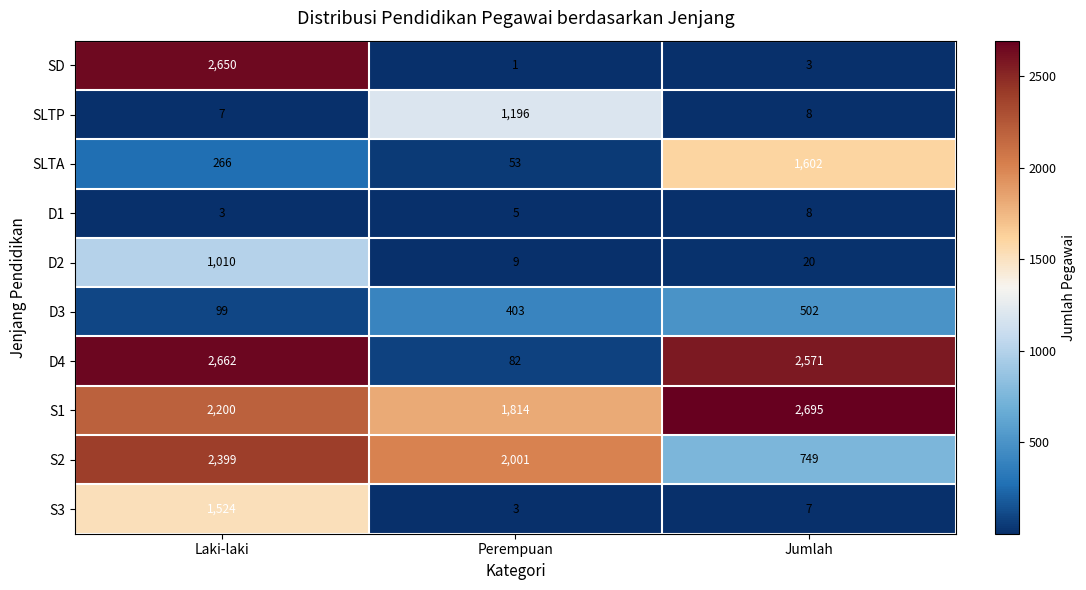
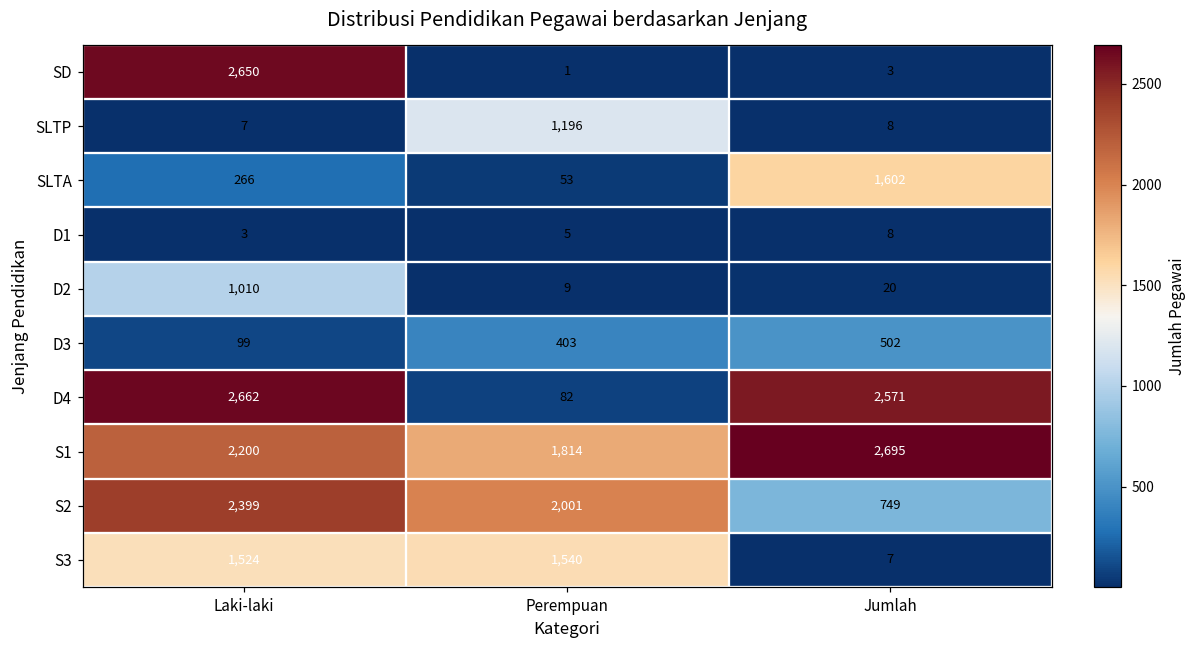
  {
    "SD": {
      "Laki-laki": "2,650",
      "Perempuan": "1",
      "Jumlah": "3"
    },
    "SLTP": {
      "Laki-laki": "7",
      "Perempuan": "1,196",
      "Jumlah": "8"
    },
    "SLTA": {
      "Laki-laki": "266",
      "Perempuan": "53",
      "Jumlah": "1,602"
    },
    "D1": {
      "Laki-laki": "3",
      "Perempuan": "5",
      "Jumlah": "8"
    },
    "D2": {
      "Laki-laki": "1,010",
      "Perempuan": "9",
      "Jumlah": "20"
    },
    "D3": {
      "Laki-laki": "99",
      "Perempuan": "403",
      "Jumlah": "502"
    },
    "D4": {
      "Laki-laki": "2,662",
      "Perempuan": "82",
      "Jumlah": "2,571"
    },
    "S1": {
      "Laki-laki": "2,200",
      "Perempuan": "1,814",
      "Jumlah": "2,695"
    },
    "S2": {
      "Laki-laki": "2,399",
      "Perempuan": "2,001",
      "Jumlah": "749"
    },
    "S3": {
      "Laki-laki": "1,524",
-     "Perempuan": "3",
+     "Perempuan": "1,540",
      "Jumlah": "7"
    }
  }
